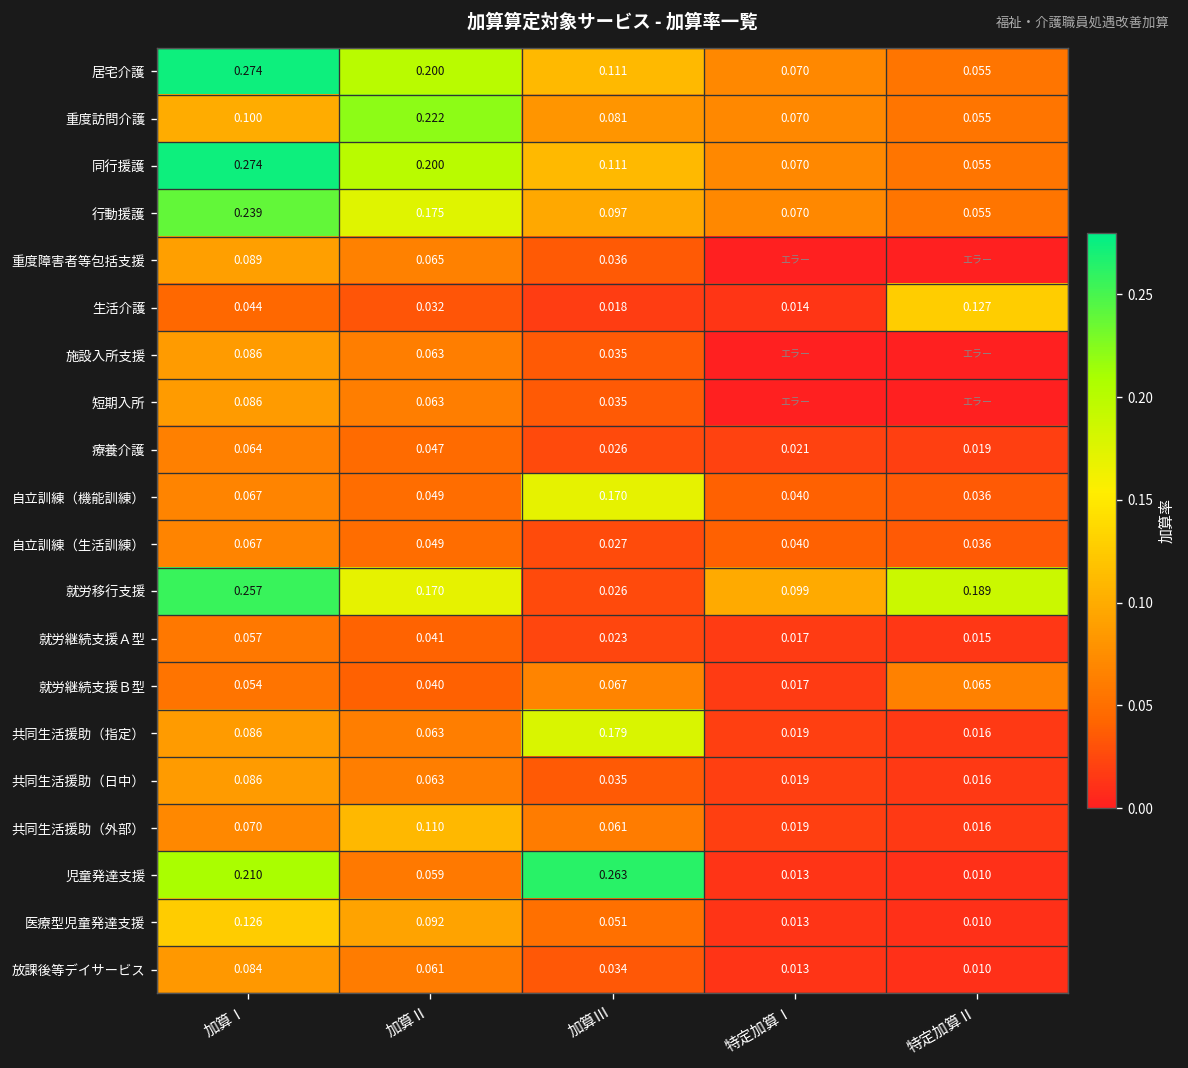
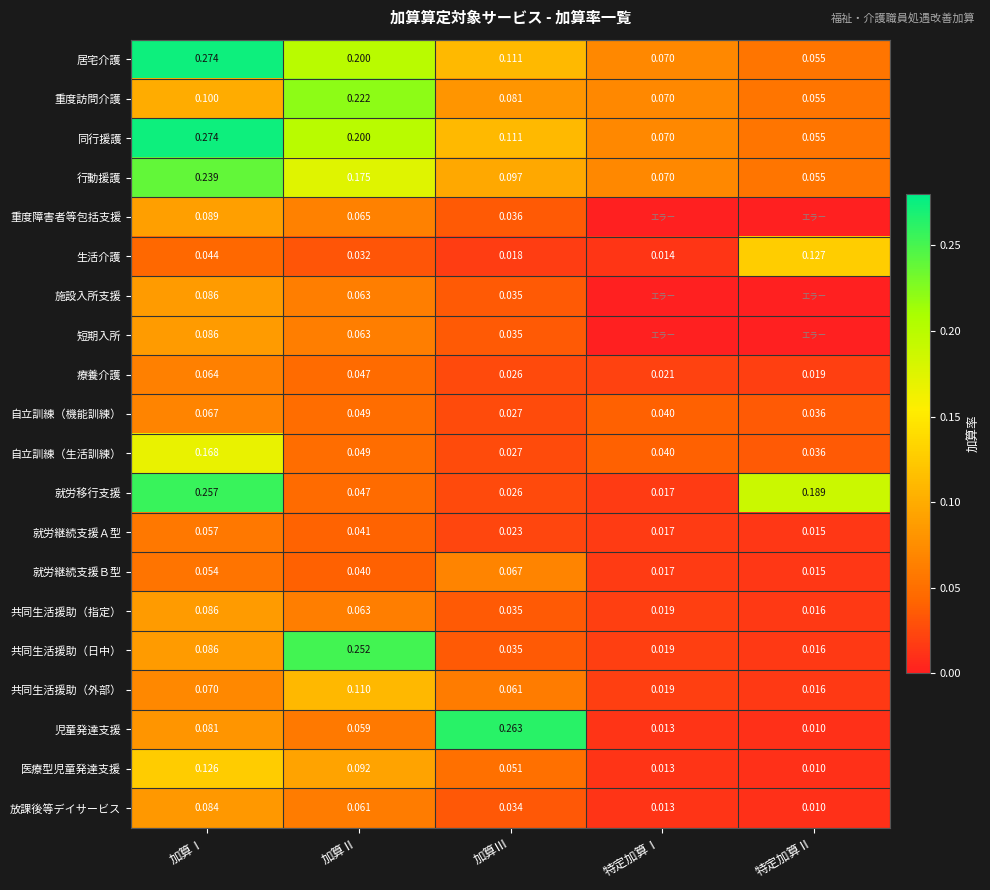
  {
    "居宅介護": {
      "加算Ⅰ": 0.274,
      "加算Ⅱ": 0.200,
      "加算Ⅲ": 0.111,
      "特定加算Ⅰ": 0.070,
      "特定加算Ⅱ": 0.055
    },
    "重度訪問介護": {
      "加算Ⅰ": 0.100,
      "加算Ⅱ": 0.222,
      "加算Ⅲ": 0.081,
      "特定加算Ⅰ": 0.070,
      "特定加算Ⅱ": 0.055
    },
    "同行援護": {
      "加算Ⅰ": 0.274,
      "加算Ⅱ": 0.200,
      "加算Ⅲ": 0.111,
      "特定加算Ⅰ": 0.070,
      "特定加算Ⅱ": 0.055
    },
    "行動援護": {
      "加算Ⅰ": 0.239,
      "加算Ⅱ": 0.175,
      "加算Ⅲ": 0.097,
      "特定加算Ⅰ": 0.070,
      "特定加算Ⅱ": 0.055
    },
    "重度障害者等包括支援": {
      "加算Ⅰ": 0.089,
      "加算Ⅱ": 0.065,
      "加算Ⅲ": 0.036
    },
    "生活介護": {
      "加算Ⅰ": 0.044,
      "加算Ⅱ": 0.032,
      "加算Ⅲ": 0.018,
      "特定加算Ⅰ": 0.014,
      "特定加算Ⅱ": 0.127
    },
    "施設入所支援": {
      "加算Ⅰ": 0.086,
      "加算Ⅱ": 0.063,
      "加算Ⅲ": 0.035
    },
    "短期入所": {
      "加算Ⅰ": 0.086,
      "加算Ⅱ": 0.063,
      "加算Ⅲ": 0.035
    },
    "療養介護": {
      "加算Ⅰ": 0.064,
      "加算Ⅱ": 0.047,
      "加算Ⅲ": 0.026,
      "特定加算Ⅰ": 0.021,
      "特定加算Ⅱ": 0.019
    },
    "自立訓練（機能訓練）": {
      "加算Ⅰ": 0.067,
      "加算Ⅱ": 0.049,
-     "加算Ⅲ": 0.170,
+     "加算Ⅲ": 0.027,
      "特定加算Ⅰ": 0.040,
      "特定加算Ⅱ": 0.036
    },
    "自立訓練（生活訓練）": {
-     "加算Ⅰ": 0.067,
+     "加算Ⅰ": 0.168,
      "加算Ⅱ": 0.049,
      "加算Ⅲ": 0.027,
      "特定加算Ⅰ": 0.040,
      "特定加算Ⅱ": 0.036
    },
    "就労移行支援": {
      "加算Ⅰ": 0.257,
-     "加算Ⅱ": 0.170,
+     "加算Ⅱ": 0.047,
      "加算Ⅲ": 0.026,
-     "特定加算Ⅰ": 0.099,
+     "特定加算Ⅰ": 0.017,
      "特定加算Ⅱ": 0.189
    },
    "就労継続支援Ａ型": {
      "加算Ⅰ": 0.057,
      "加算Ⅱ": 0.041,
      "加算Ⅲ": 0.023,
      "特定加算Ⅰ": 0.017,
      "特定加算Ⅱ": 0.015
    },
    "就労継続支援Ｂ型": {
      "加算Ⅰ": 0.054,
      "加算Ⅱ": 0.040,
      "加算Ⅲ": 0.067,
      "特定加算Ⅰ": 0.017,
-     "特定加算Ⅱ": 0.065
+     "特定加算Ⅱ": 0.015
    },
    "共同生活援助（指定）": {
      "加算Ⅰ": 0.086,
      "加算Ⅱ": 0.063,
-     "加算Ⅲ": 0.179,
+     "加算Ⅲ": 0.035,
      "特定加算Ⅰ": 0.019,
      "特定加算Ⅱ": 0.016
    },
    "共同生活援助（日中）": {
      "加算Ⅰ": 0.086,
-     "加算Ⅱ": 0.063,
+     "加算Ⅱ": 0.252,
      "加算Ⅲ": 0.035,
      "特定加算Ⅰ": 0.019,
      "特定加算Ⅱ": 0.016
    },
    "共同生活援助（外部）": {
      "加算Ⅰ": 0.070,
      "加算Ⅱ": 0.110,
      "加算Ⅲ": 0.061,
      "特定加算Ⅰ": 0.019,
      "特定加算Ⅱ": 0.016
    },
    "児童発達支援": {
-     "加算Ⅰ": 0.210,
+     "加算Ⅰ": 0.081,
      "加算Ⅱ": 0.059,
      "加算Ⅲ": 0.263,
      "特定加算Ⅰ": 0.013,
      "特定加算Ⅱ": 0.010
    },
    "医療型児童発達支援": {
      "加算Ⅰ": 0.126,
      "加算Ⅱ": 0.092,
      "加算Ⅲ": 0.051,
      "特定加算Ⅰ": 0.013,
      "特定加算Ⅱ": 0.010
    },
    "放課後等デイサービス": {
      "加算Ⅰ": 0.084,
      "加算Ⅱ": 0.061,
      "加算Ⅲ": 0.034,
      "特定加算Ⅰ": 0.013,
      "特定加算Ⅱ": 0.010
    }
  }
